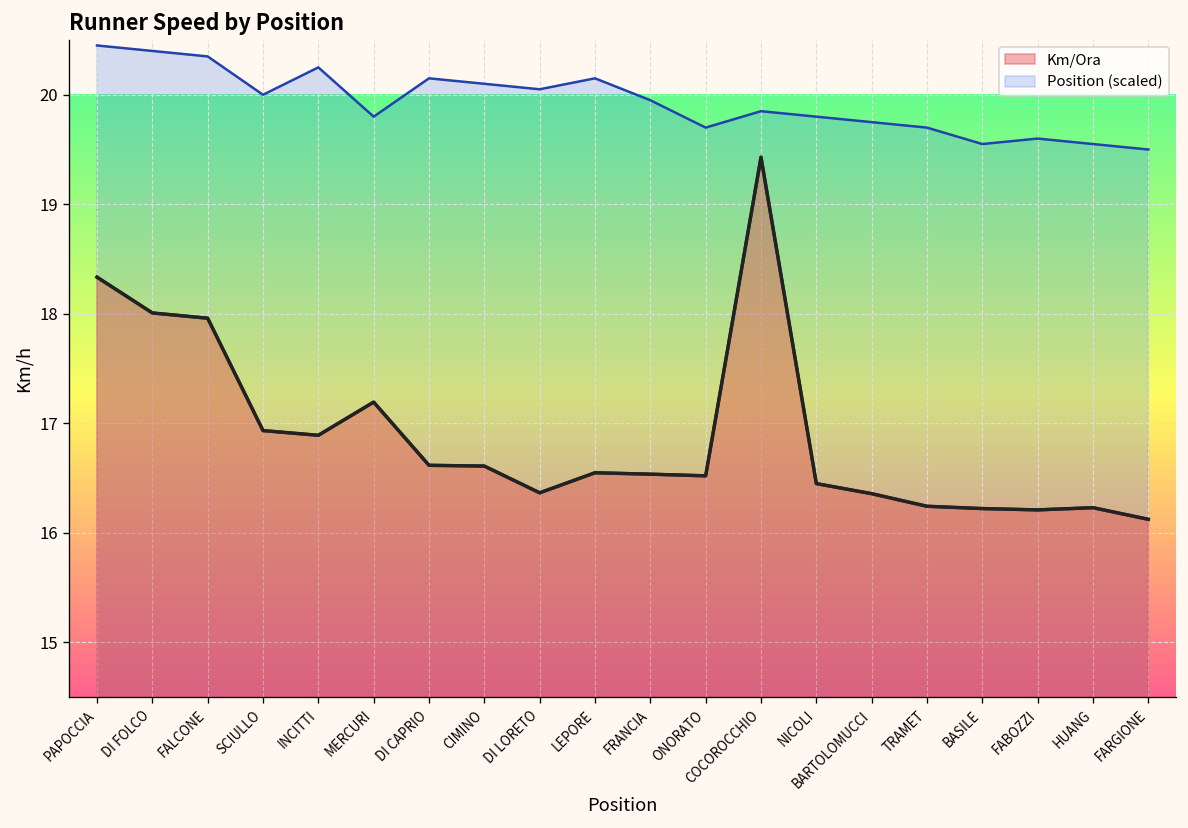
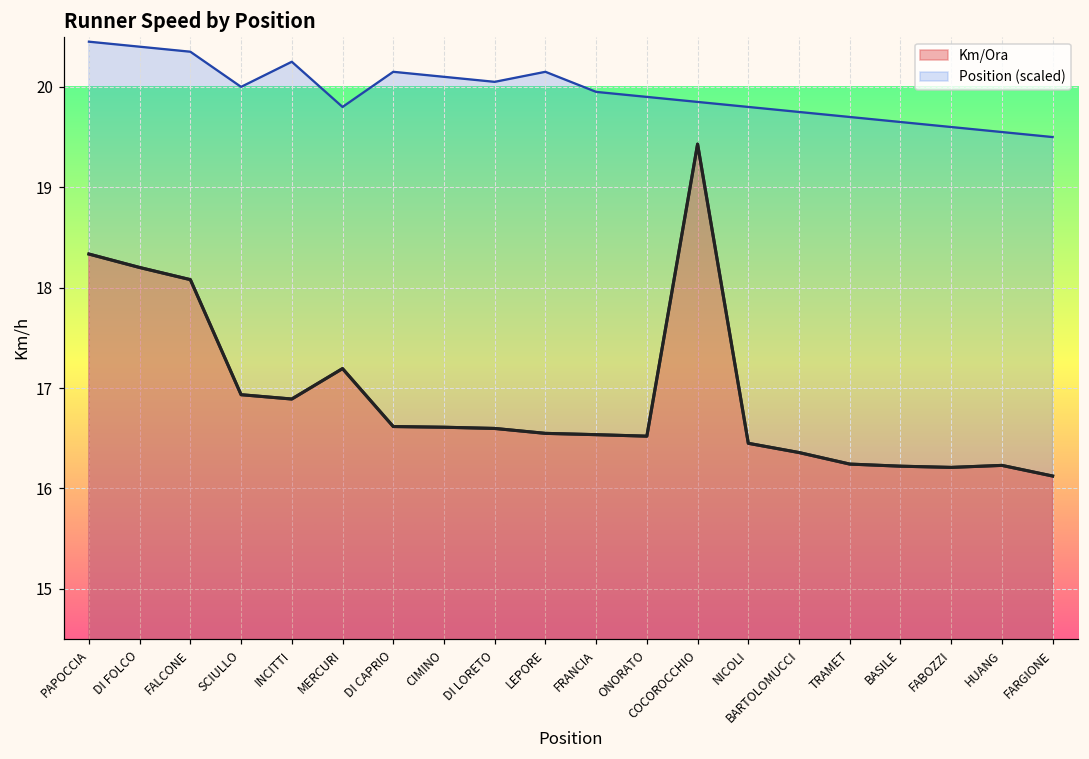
  {
    "Km/Ora": {
      "PAPOCCIA": 18.3,
-     "DI FOLCO": 18.0,
-     "FALCONE": 18.0,
+     "DI FOLCO": 18.2,
+     "FALCONE": 18.1,
      "SCIULLO": 16.9,
      "INCITTI": 16.9,
      "MERCURI": 17.2,
      "DI CAPRIO": 16.6,
      "CIMINO": 16.6,
-     "DI LORETO": 16.4,
+     "DI LORETO": 16.6,
      "LEPORE": 16.5,
      "FRANCIA": 16.5,
      "ONORATO": 16.5,
      "COCOROCCHIO": 19.4,
      "NICOLI": 16.5,
      "BARTOLOMUCCI": 16.4,
      "TRAMET": 16.2,
      "BASILE": 16.2,
      "FABOZZI": 16.2,
      "HUANG": 16.2,
      "FARGIONE": 16.1
    },
    "Position (scaled)": {
      "PAPOCCIA": 20.5,
      "DI FOLCO": 20.4,
      "FALCONE": 20.4,
      "SCIULLO": 20.0,
      "INCITTI": 20.3,
      "MERCURI": 19.8,
      "DI CAPRIO": 20.2,
      "CIMINO": 20.1,
      "DI LORETO": 20.1,
      "LEPORE": 20.2,
      "FRANCIA": 20.0,
-     "ONORATO": 19.7,
+     "ONORATO": 19.9,
      "COCOROCCHIO": 19.9,
      "NICOLI": 19.8,
      "BARTOLOMUCCI": 19.8,
      "TRAMET": 19.7,
-     "BASILE": 19.6,
+     "BASILE": 19.7,
      "FABOZZI": 19.6,
      "HUANG": 19.6,
      "FARGIONE": 19.5
    }
  }
